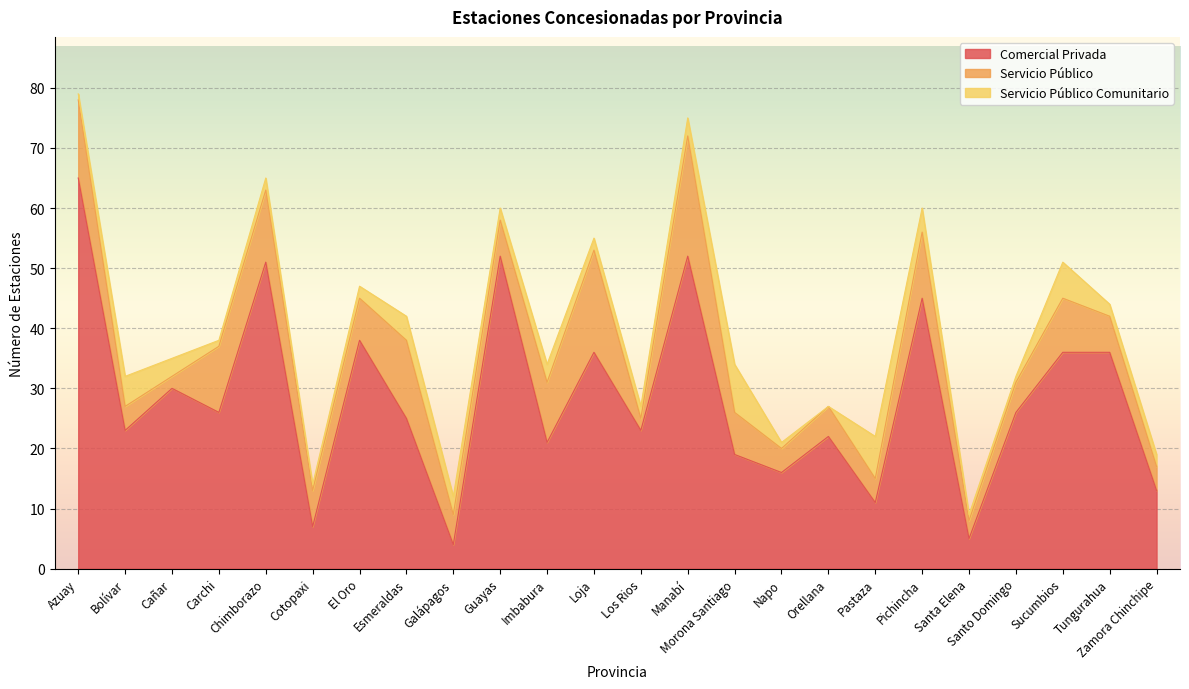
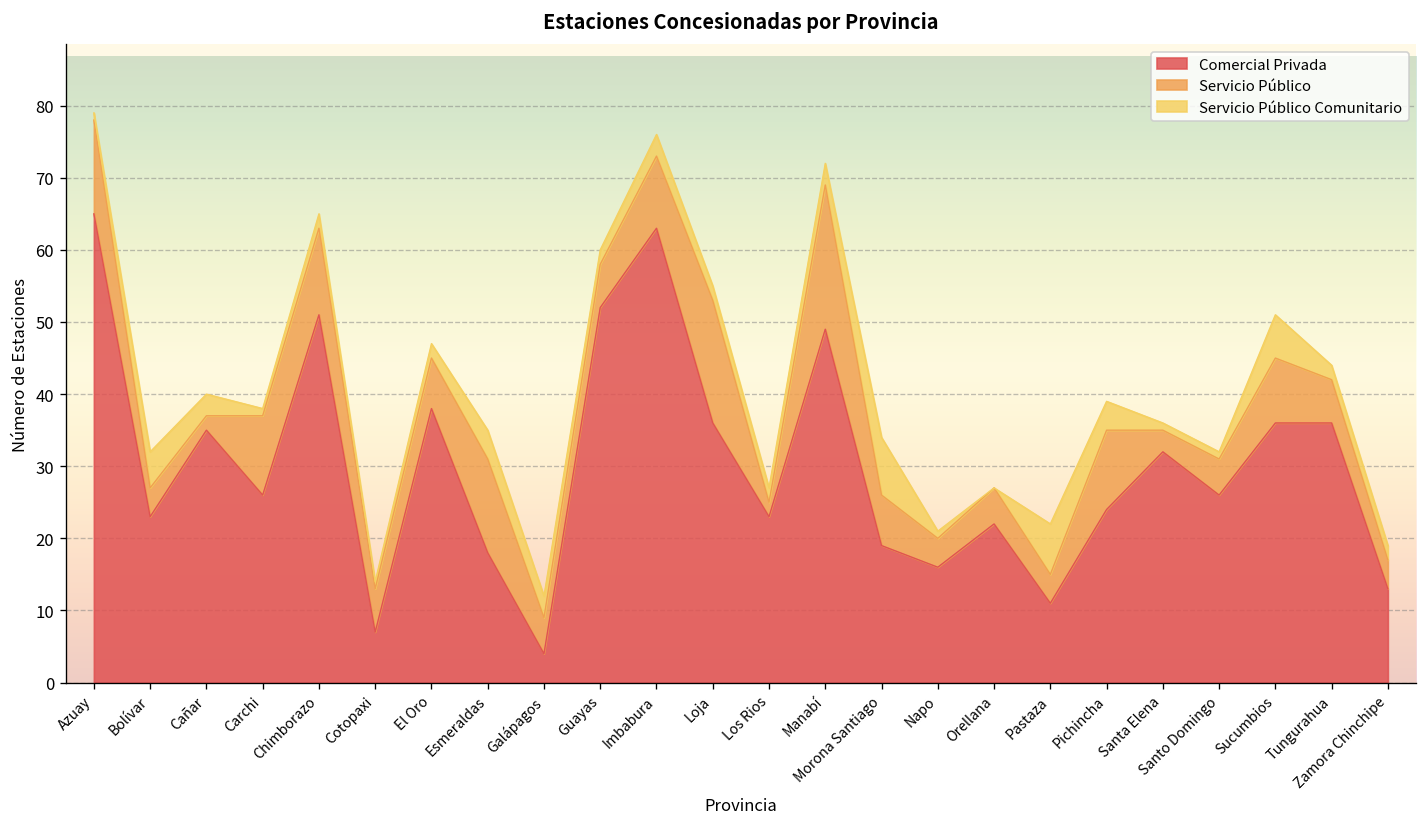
  {
    "Comercial Privada": {
      "Azuay": 65,
      "Bolívar": 23,
-     "Cañar": 30,
+     "Cañar": 35,
      "Carchi": 26,
      "Chimborazo": 51,
      "Cotopaxi": 7,
      "El Oro": 38,
-     "Esmeraldas": 25,
+     "Esmeraldas": 18,
      "Galápagos": 4,
      "Guayas": 52,
-     "Imbabura": 21,
+     "Imbabura": 63,
      "Loja": 36,
      "Los Rios": 23,
-     "Manabí": 52,
+     "Manabí": 49,
      "Morona Santiago": 19,
      "Napo": 16,
      "Orellana": 22,
      "Pastaza": 11,
-     "Pichincha": 45,
-     "Santa Elena": 5,
+     "Pichincha": 24,
+     "Santa Elena": 32,
      "Santo Domingo": 26,
      "Sucumbios": 36,
      "Tungurahua": 36,
      "Zamora Chinchipe": 13
    }
  }
